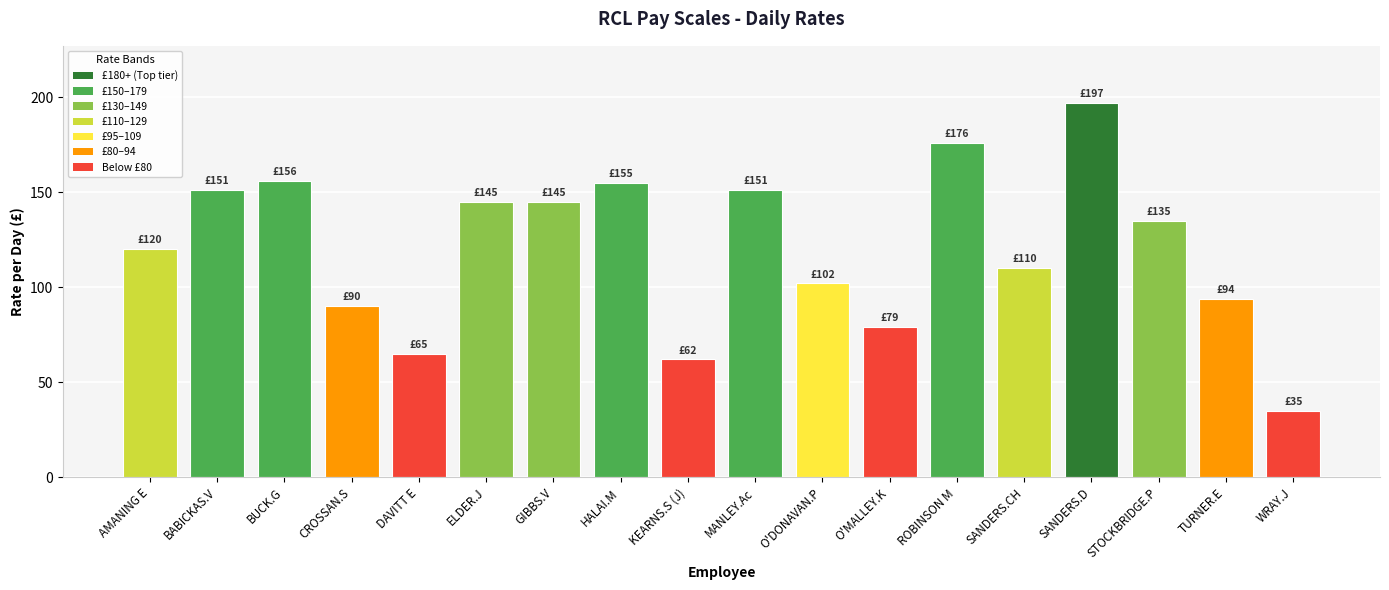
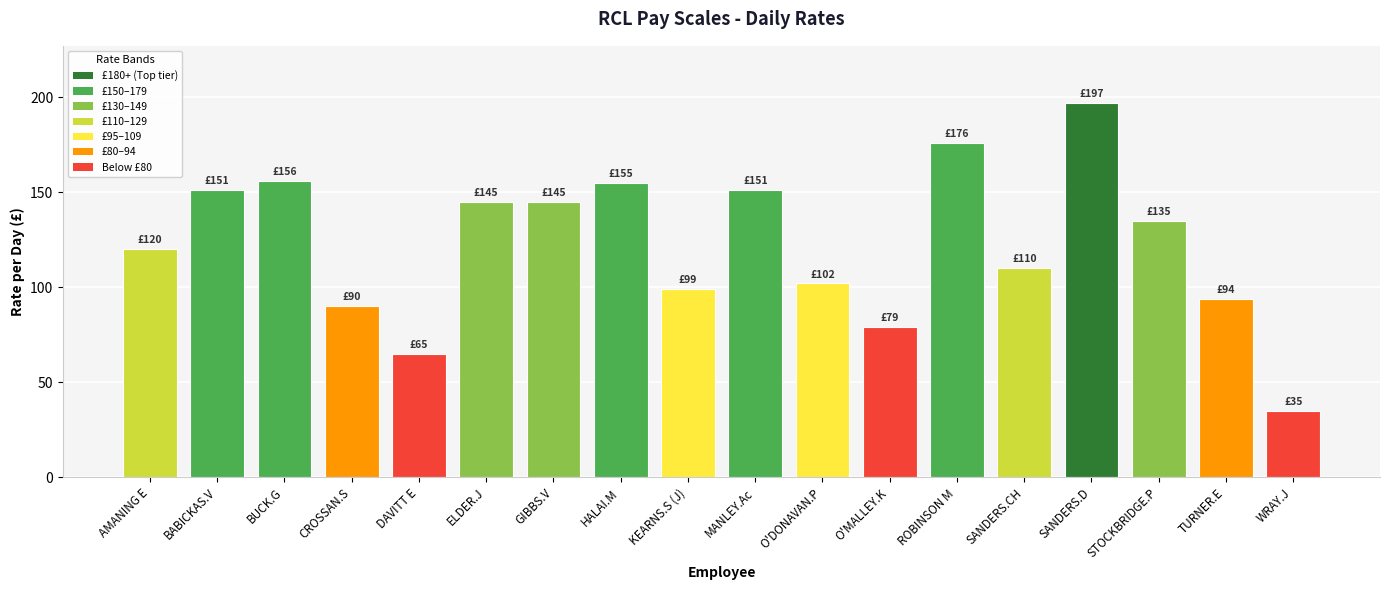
  {
    "AMANING E": "£120",
    "BABICKAS.V": "£151",
    "BUCK.G": "£156",
    "CROSSAN.S": "£90",
    "DAVITT E": "£65",
    "ELDER.J": "£145",
    "GIBBS.V": "£145",
    "HALAI.M": "£155",
-   "KEARNS.S (J)": "£62",
+   "KEARNS.S (J)": "£99",
    "MANLEY.Ac": "£151",
    "O'DONAVAN.P": "£102",
    "O'MALLEY.K": "£79",
    "ROBINSON M": "£176",
    "SANDERS.CH": "£110",
    "SANDERS.D": "£197",
    "STOCKBRIDGE.P": "£135",
    "TURNER.E": "£94",
    "WRAY.J": "£35"
  }
